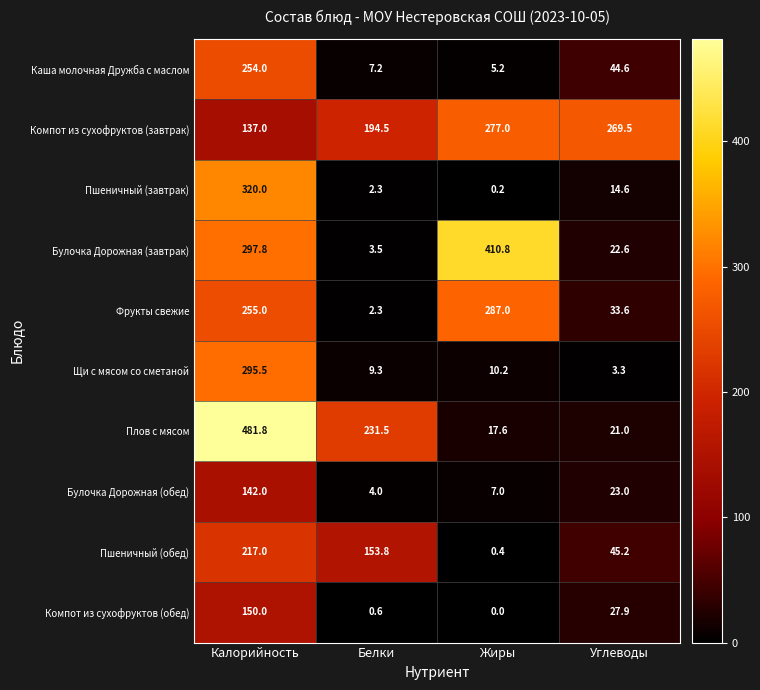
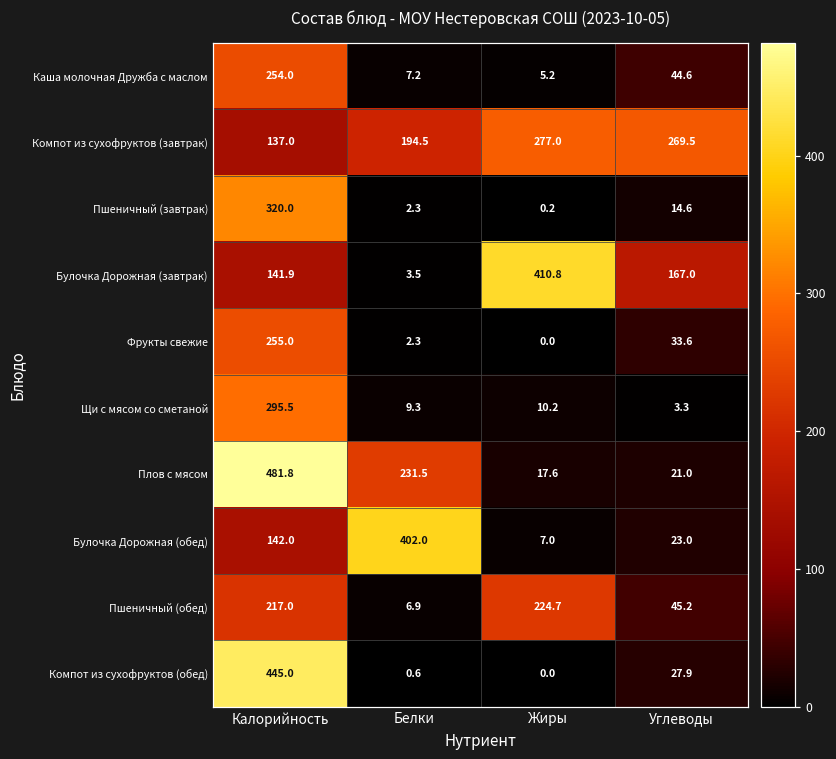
  {
    "Каша молочная Дружба с маслом": {
      "Калорийность": 254.0,
      "Белки": 7.2,
      "Жиры": 5.2,
      "Углеводы": 44.6
    },
    "Компот из сухофруктов (завтрак)": {
      "Калорийность": 137.0,
      "Белки": 194.5,
      "Жиры": 277.0,
      "Углеводы": 269.5
    },
    "Пшеничный (завтрак)": {
      "Калорийность": 320.0,
      "Белки": 2.3,
      "Жиры": 0.2,
      "Углеводы": 14.6
    },
    "Булочка Дорожная (завтрак)": {
-     "Калорийность": 297.8,
+     "Калорийность": 141.9,
      "Белки": 3.5,
      "Жиры": 410.8,
-     "Углеводы": 22.6
+     "Углеводы": 167.0
    },
    "Фрукты свежие": {
      "Калорийность": 255.0,
      "Белки": 2.3,
-     "Жиры": 287.0,
+     "Жиры": 0.0,
      "Углеводы": 33.6
    },
    "Щи с мясом со сметаной": {
      "Калорийность": 295.5,
      "Белки": 9.3,
      "Жиры": 10.2,
      "Углеводы": 3.3
    },
    "Плов с мясом": {
      "Калорийность": 481.8,
      "Белки": 231.5,
      "Жиры": 17.6,
      "Углеводы": 21.0
    },
    "Булочка Дорожная (обед)": {
      "Калорийность": 142.0,
-     "Белки": 4.0,
+     "Белки": 402.0,
      "Жиры": 7.0,
      "Углеводы": 23.0
    },
    "Пшеничный (обед)": {
      "Калорийность": 217.0,
-     "Белки": 153.8,
-     "Жиры": 0.4,
+     "Белки": 6.9,
+     "Жиры": 224.7,
      "Углеводы": 45.2
    },
    "Компот из сухофруктов (обед)": {
-     "Калорийность": 150.0,
+     "Калорийность": 445.0,
      "Белки": 0.6,
      "Жиры": 0.0,
      "Углеводы": 27.9
    }
  }
